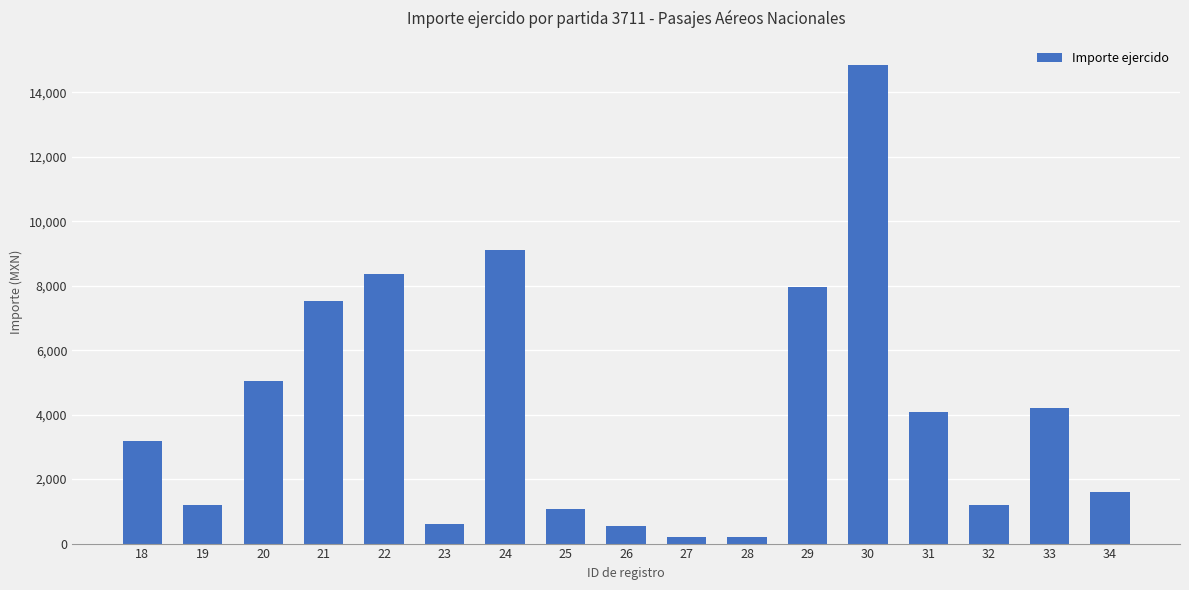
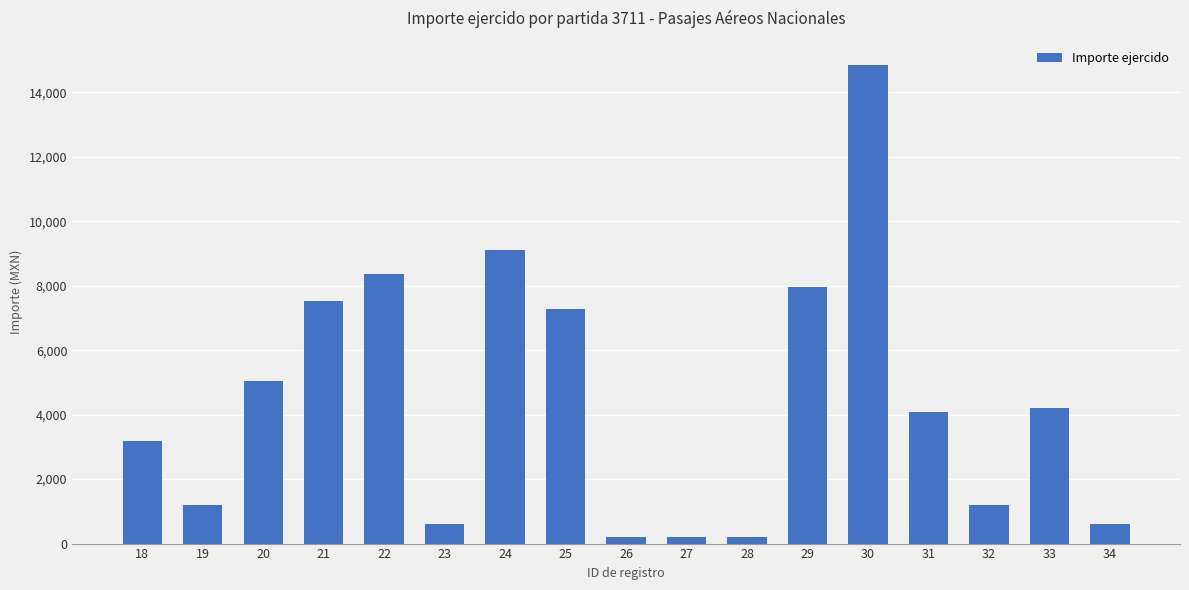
  {
    "18": "3,200",
    "19": "1,200",
    "20": "5,000",
    "21": "7,500",
    "22": "8,400",
    "23": "600",
    "24": "9,100",
-   "25": "1,100",
-   "26": "600",
+   "25": "7,300",
+   "26": "200",
    "27": "200",
    "28": "200",
    "29": "8,000",
    "30": "14,900",
    "31": "4,100",
    "32": "1,200",
    "33": "4,200",
-   "34": "1,600"
+   "34": "600"
  }
